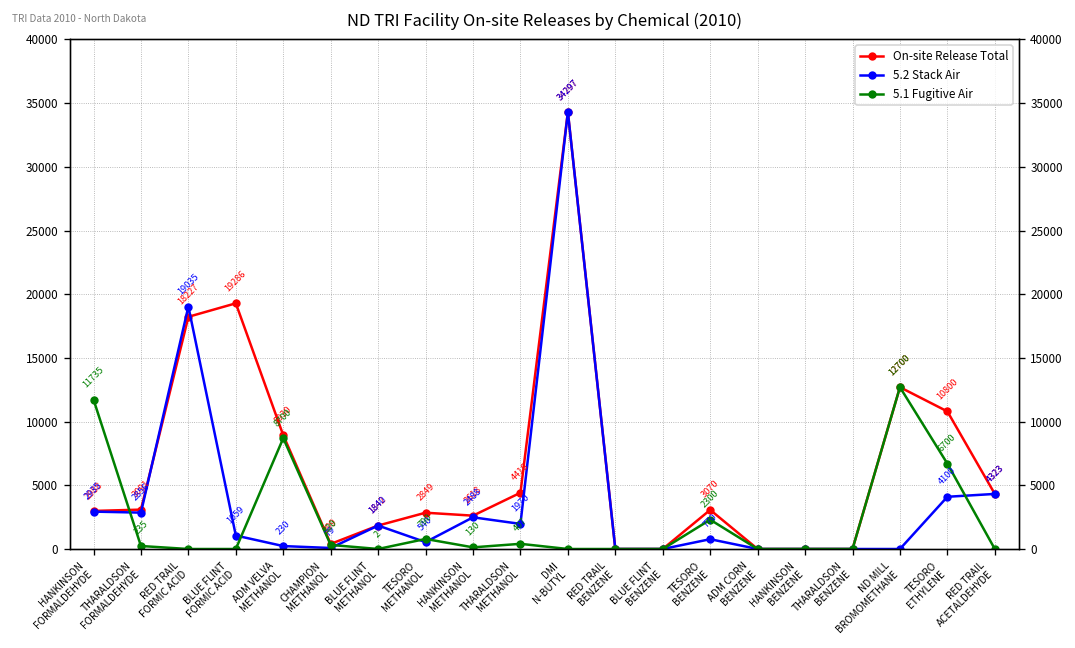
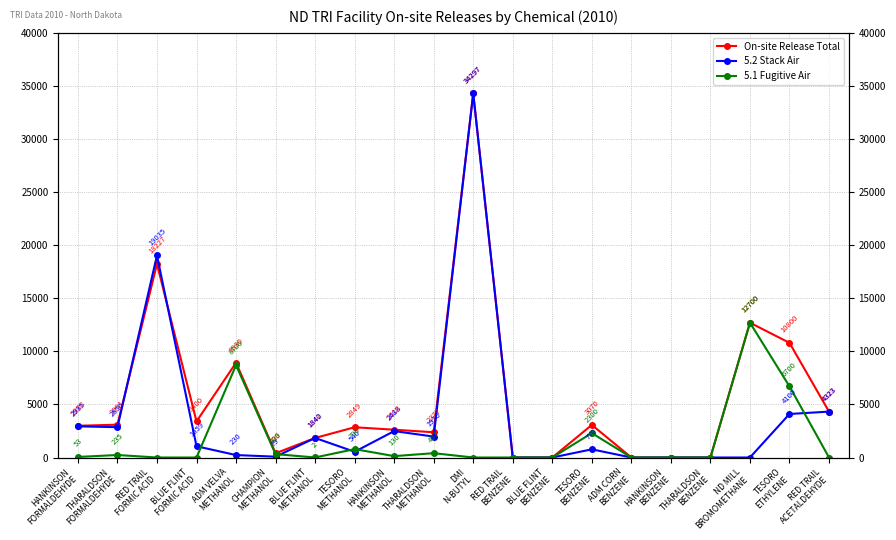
  {
    "On-site Release Total": {
-     "BLUE FLINT FORMIC ACID": 19286,
+     "BLUE FLINT FORMIC ACID": 3400,
      "TESORO METHANOL": 2849,
-     "THARALDSON METHANOL": 4416,
+     "THARALDSON METHANOL": 2377,
      "TESORO ETHYLENE": 10800
    },
    "5.2 Stack Air": {
      "ADM VELVA METHANOL": 230
    },
    "5.1 Fugitive Air": {
-     "HANKINSON FORMALDEHYDE": 11735,
+     "HANKINSON FORMALDEHYDE": 53,
      "THARALDSON FORMALDEHYDE": 235,
      "BLUE FLINT METHANOL": 2,
      "HANKINSON METHANOL": 130,
      "TESORO ETHYLENE": 6700
    }
  }
